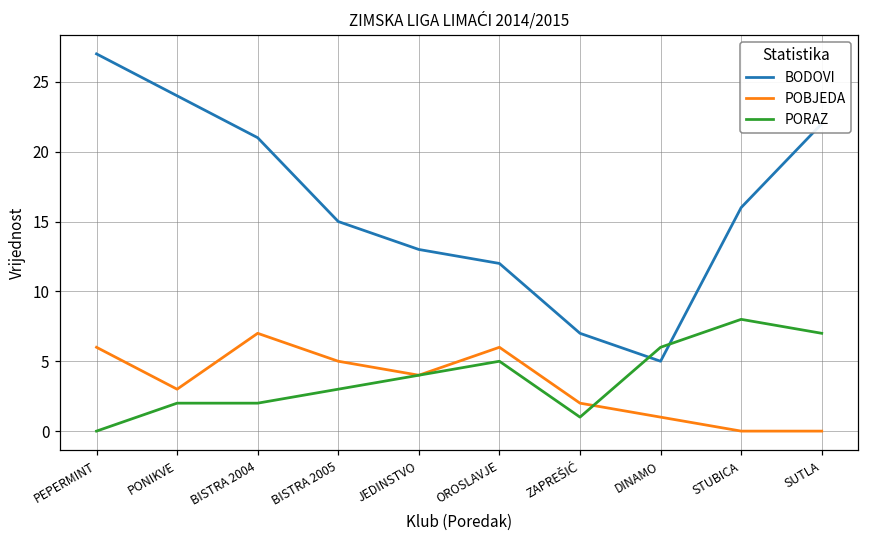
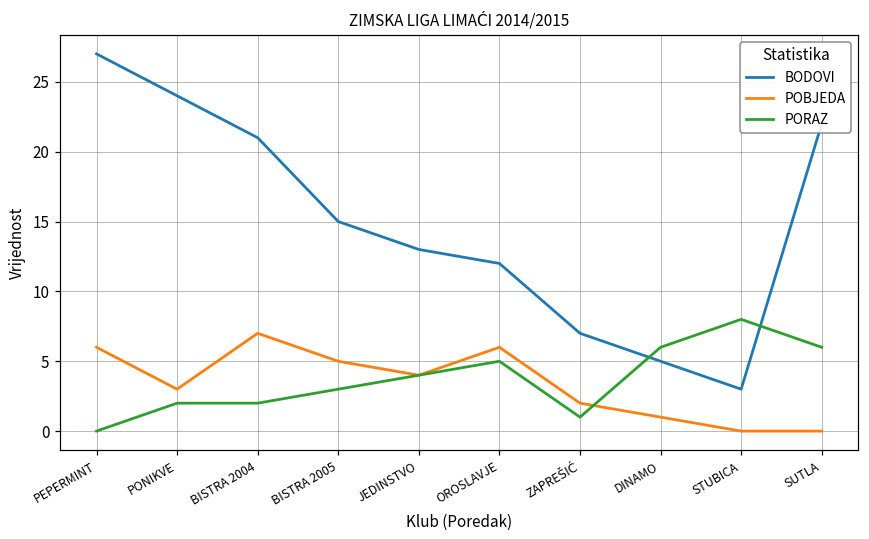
  {
    "BODOVI": {
      "PEPERMINT": 27,
      "PONIKVE": 24,
      "BISTRA 2004": 21,
      "BISTRA 2005": 15,
      "JEDINSTVO": 13,
      "OROSLAVJE": 12,
      "ZAPREŠIĆ": 7,
      "DINAMO": 5,
-     "STUBICA": 16
+     "STUBICA": 3
    },
    "POBJEDA": {
      "PEPERMINT": 6,
      "PONIKVE": 3,
      "BISTRA 2004": 7,
      "BISTRA 2005": 5,
      "OROSLAVJE": 6,
      "ZAPREŠIĆ": 2,
      "DINAMO": 1,
      "STUBICA": 0,
      "SUTLA": 0
    },
    "PORAZ": {
      "PEPERMINT": 0,
      "PONIKVE": 2,
      "BISTRA 2004": 2,
      "BISTRA 2005": 3,
      "OROSLAVJE": 5,
      "ZAPREŠIĆ": 1,
      "DINAMO": 6,
      "STUBICA": 8,
-     "SUTLA": 7
+     "SUTLA": 6
    }
  }
